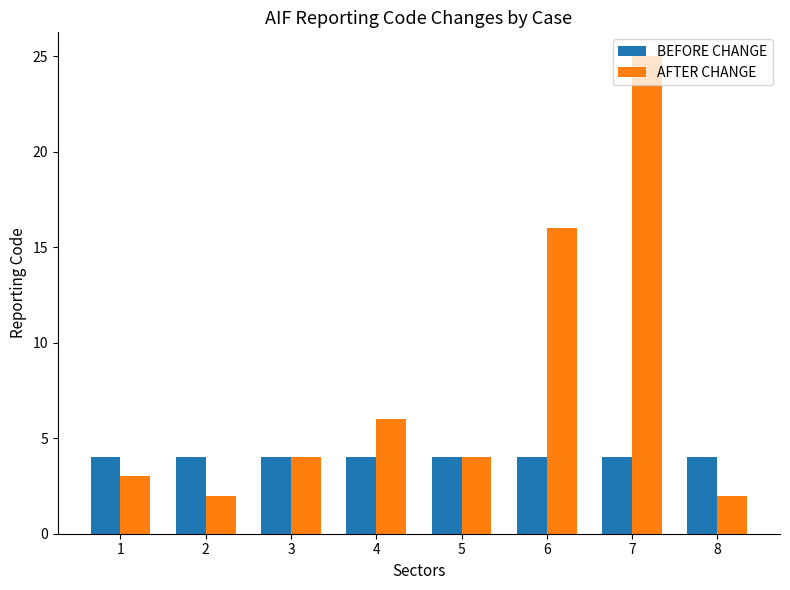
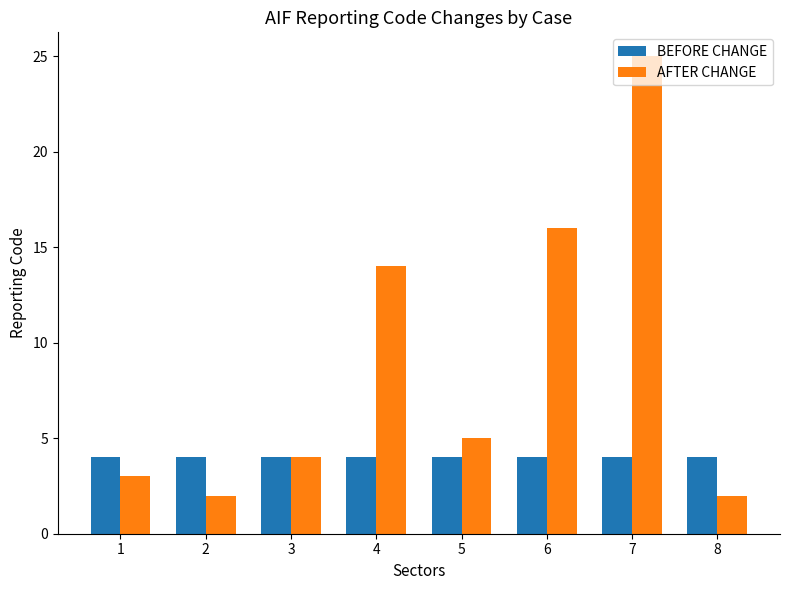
  {
    "BEFORE CHANGE": {
      "1": 4,
      "2": 4,
      "3": 4,
      "4": 4,
      "5": 4,
      "6": 4,
      "7": 4,
      "8": 4
    },
    "AFTER CHANGE": {
      "1": 3,
      "2": 2,
      "3": 4,
-     "4": 6,
-     "5": 4,
+     "4": 14,
+     "5": 5,
      "6": 16,
      "8": 2
    }
  }
